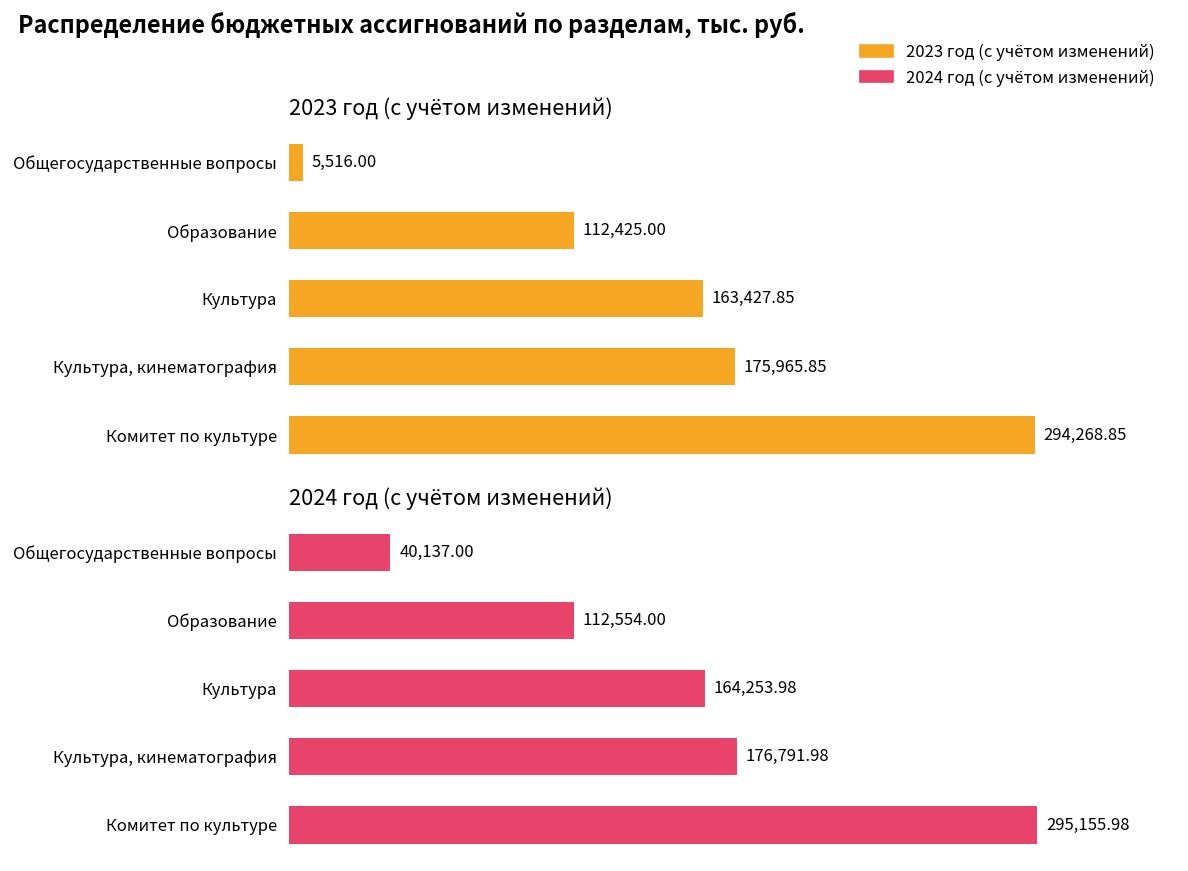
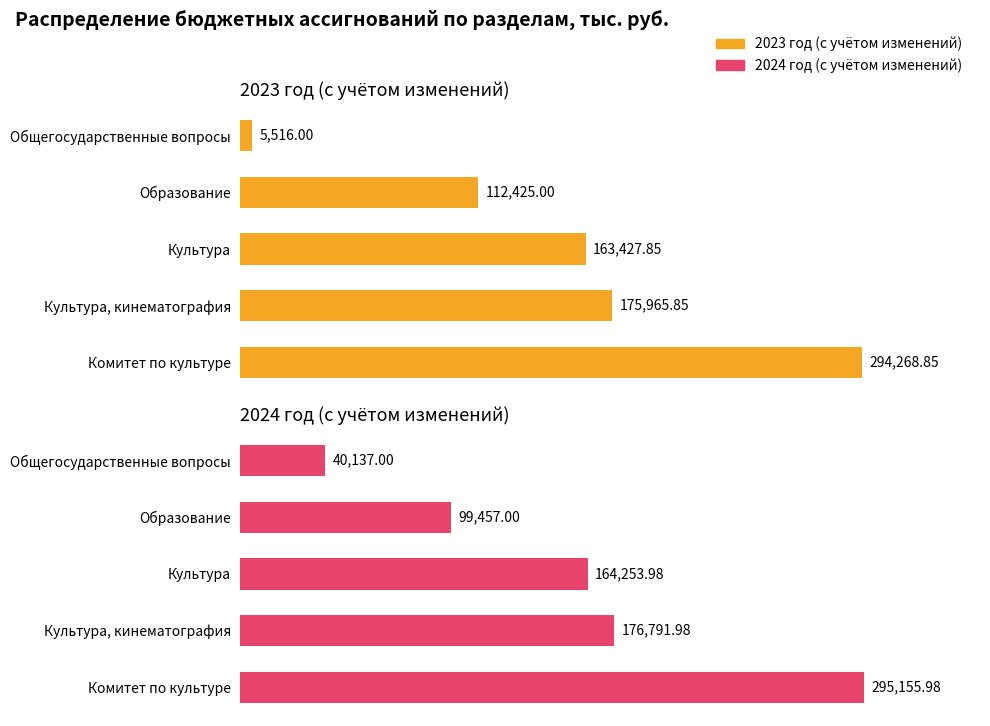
  {
    "2023 год (с учётом изменений)": {
      "Общегосударственные вопросы": "5,516.00",
      "Образование": "112,425.00",
      "Культура": "163,427.85",
      "Культура, кинематография": "175,965.85",
      "Комитет по культуре": "294,268.85"
    },
    "2024 год (с учётом изменений)": {
      "Общегосударственные вопросы": "40,137.00",
-     "Образование": "112,554.00",
+     "Образование": "99,457.00",
      "Культура": "164,253.98",
      "Культура, кинематография": "176,791.98",
      "Комитет по культуре": "295,155.98"
    }
  }
